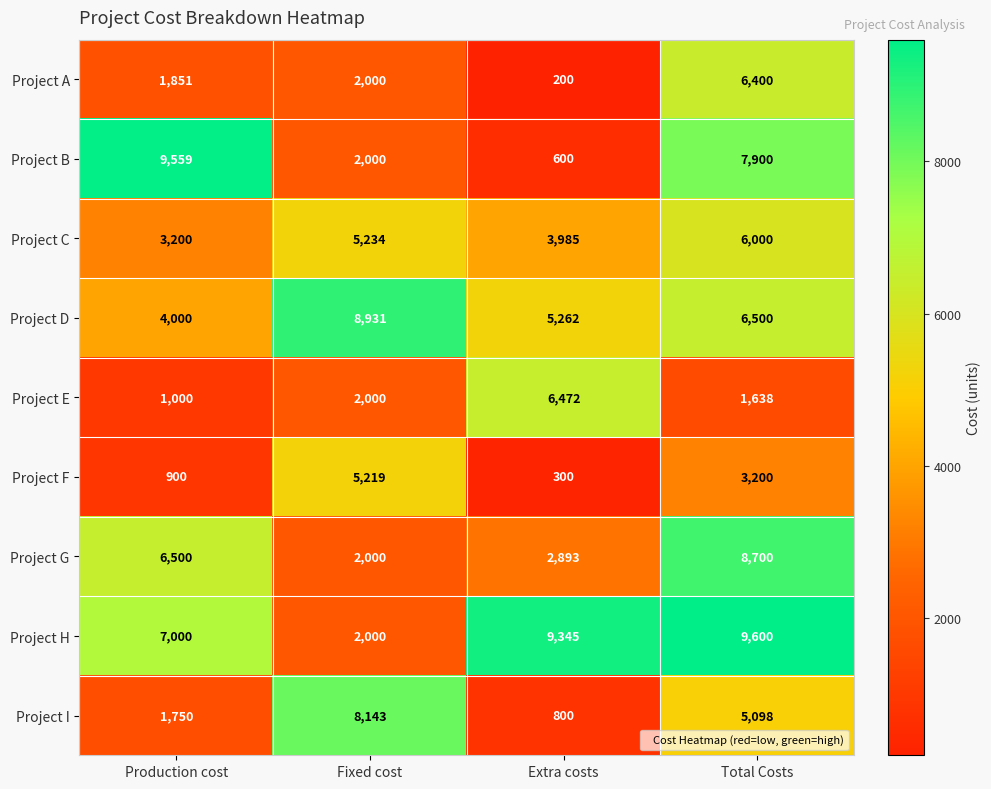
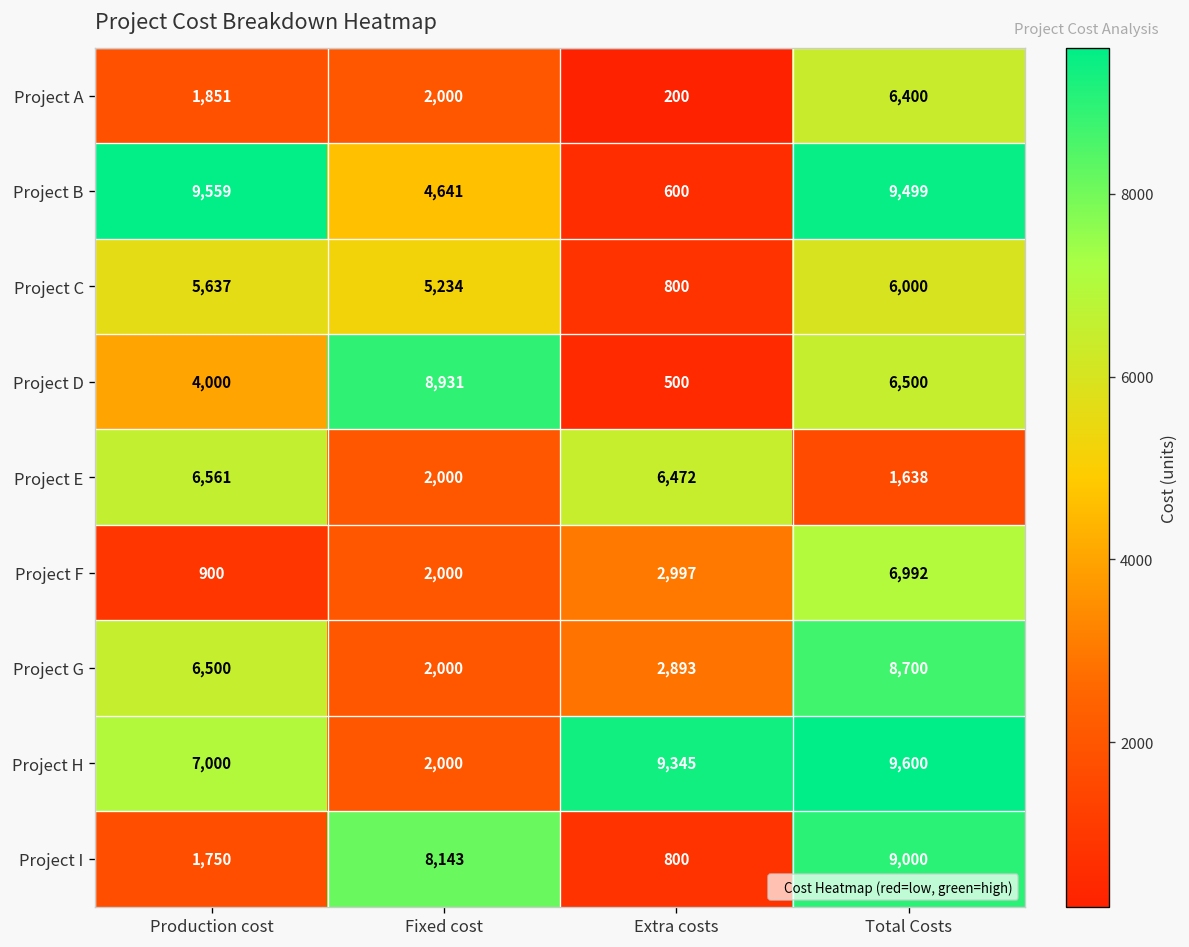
  {
    "Project A": {
      "Production cost": "1,851",
      "Fixed cost": "2,000",
      "Extra costs": "200",
      "Total Costs": "6,400"
    },
    "Project B": {
      "Production cost": "9,559",
-     "Fixed cost": "2,000",
+     "Fixed cost": "4,641",
      "Extra costs": "600",
-     "Total Costs": "7,900"
+     "Total Costs": "9,499"
    },
    "Project C": {
-     "Production cost": "3,200",
+     "Production cost": "5,637",
      "Fixed cost": "5,234",
-     "Extra costs": "3,985",
+     "Extra costs": "800",
      "Total Costs": "6,000"
    },
    "Project D": {
      "Production cost": "4,000",
      "Fixed cost": "8,931",
-     "Extra costs": "5,262",
+     "Extra costs": "500",
      "Total Costs": "6,500"
    },
    "Project E": {
-     "Production cost": "1,000",
+     "Production cost": "6,561",
      "Fixed cost": "2,000",
      "Extra costs": "6,472",
      "Total Costs": "1,638"
    },
    "Project F": {
      "Production cost": "900",
-     "Fixed cost": "5,219",
-     "Extra costs": "300",
-     "Total Costs": "3,200"
+     "Fixed cost": "2,000",
+     "Extra costs": "2,997",
+     "Total Costs": "6,992"
    },
    "Project G": {
      "Production cost": "6,500",
      "Fixed cost": "2,000",
      "Extra costs": "2,893",
      "Total Costs": "8,700"
    },
    "Project H": {
      "Production cost": "7,000",
      "Fixed cost": "2,000",
      "Extra costs": "9,345",
      "Total Costs": "9,600"
    },
    "Project I": {
      "Production cost": "1,750",
      "Fixed cost": "8,143",
      "Extra costs": "800",
-     "Total Costs": "5,098"
+     "Total Costs": "9,000"
    }
  }
